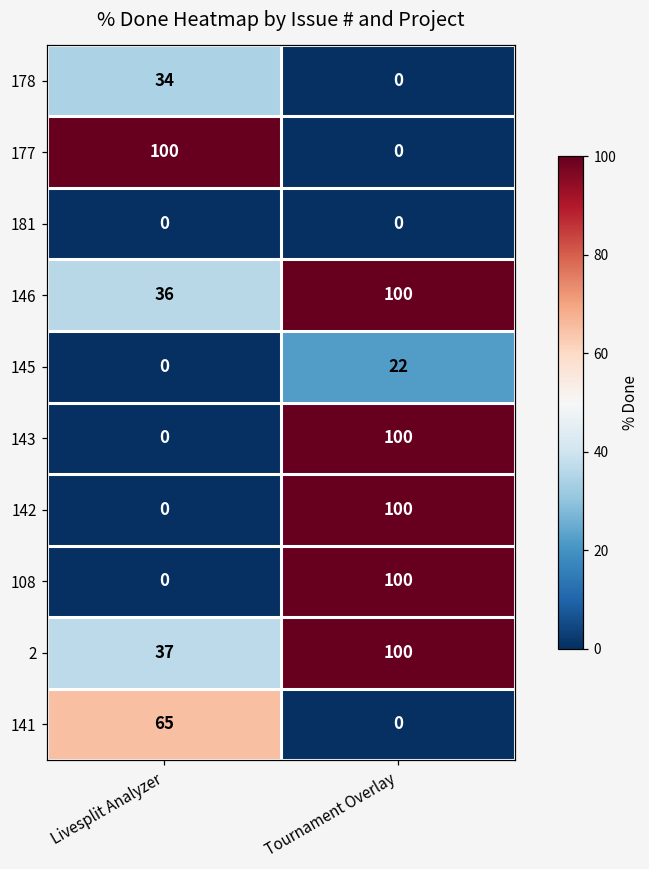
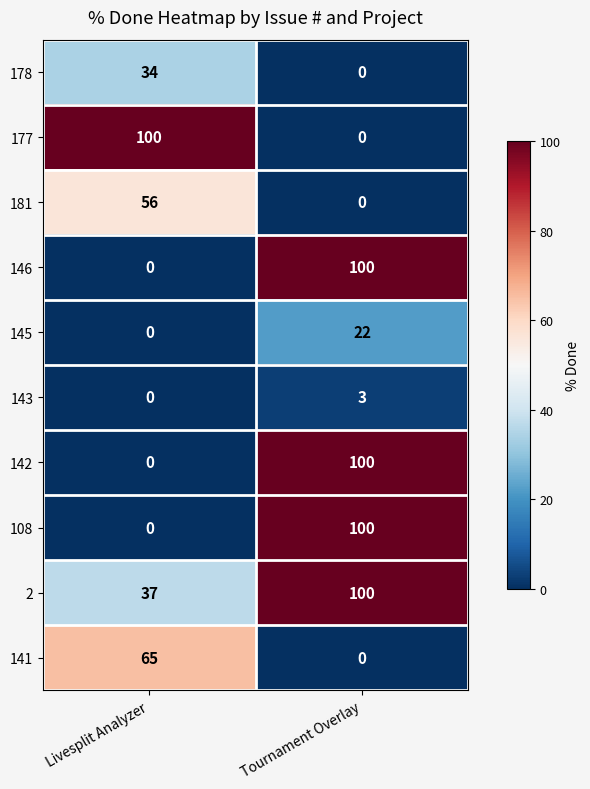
  {
    "178": {
      "Livesplit Analyzer": 34,
      "Tournament Overlay": 0
    },
    "177": {
      "Livesplit Analyzer": 100,
      "Tournament Overlay": 0
    },
    "181": {
-     "Livesplit Analyzer": 0,
+     "Livesplit Analyzer": 56,
      "Tournament Overlay": 0
    },
    "146": {
-     "Livesplit Analyzer": 36,
+     "Livesplit Analyzer": 0,
      "Tournament Overlay": 100
    },
    "145": {
      "Livesplit Analyzer": 0,
      "Tournament Overlay": 22
    },
    "143": {
      "Livesplit Analyzer": 0,
-     "Tournament Overlay": 100
+     "Tournament Overlay": 3
    },
    "142": {
      "Livesplit Analyzer": 0,
      "Tournament Overlay": 100
    },
    "108": {
      "Livesplit Analyzer": 0,
      "Tournament Overlay": 100
    },
    "2": {
      "Livesplit Analyzer": 37,
      "Tournament Overlay": 100
    },
    "141": {
      "Livesplit Analyzer": 65,
      "Tournament Overlay": 0
    }
  }
